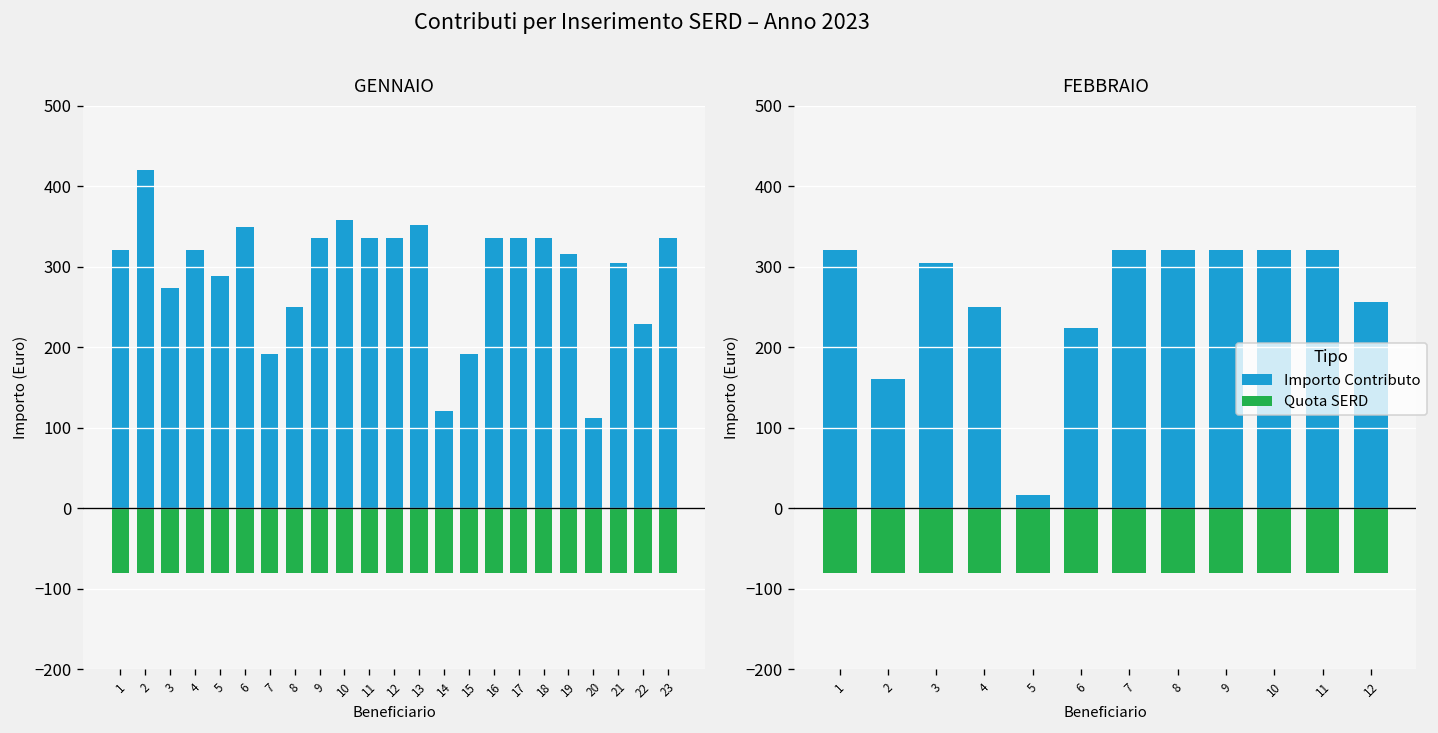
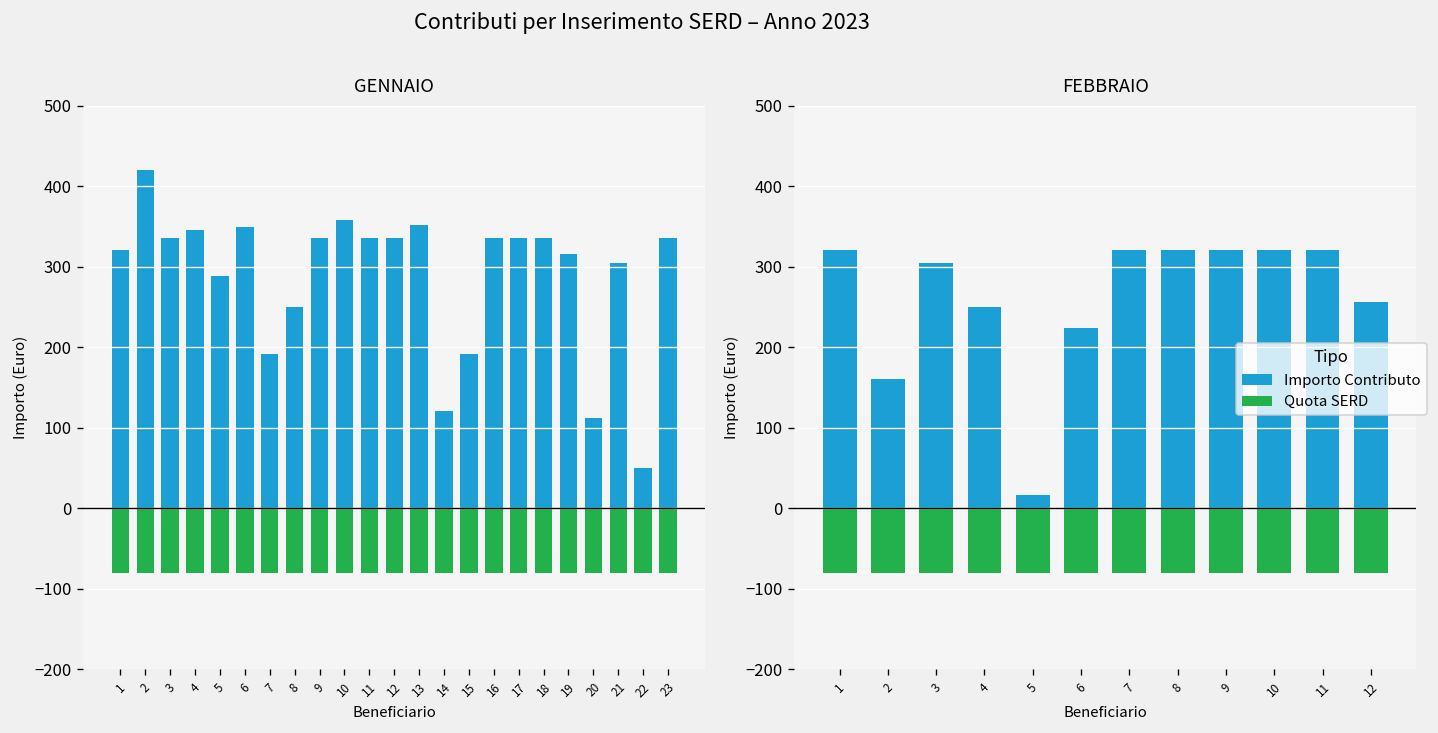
  {
    "GENNAIO": {
      "Importo Contributo": {
        "1": 320,
        "2": 420,
-       "3": 270,
-       "4": 320,
+       "3": 340,
+       "4": 350,
        "5": 290,
        "6": 350,
        "7": 190,
        "8": 250,
        "9": 340,
        "10": 360,
        "11": 340,
        "12": 340,
        "13": 350,
        "14": 120,
        "15": 190,
        "16": 340,
        "17": 340,
        "18": 340,
        "19": 320,
        "20": 110,
        "21": 300,
-       "22": 230,
+       "22": 50,
        "23": 340
      },
      "Quota SERD": {
        "1": -80,
        "2": -80,
        "3": -80,
        "4": -80,
        "5": -80,
        "6": -80,
        "7": -80,
        "8": -80,
        "9": -80,
        "10": -80,
        "11": -80,
        "12": -80,
        "13": -80,
        "14": -80,
        "15": -80,
        "16": -80,
        "17": -80,
        "18": -80,
        "19": -80,
        "20": -80,
        "21": -80,
        "22": -80,
        "23": -80
      }
    },
    "FEBBRAIO": {
      "Importo Contributo": {
        "1": 320,
        "2": 160,
        "3": 300,
        "4": 250,
        "5": 20,
        "6": 220,
        "7": 320,
        "8": 320,
        "9": 320,
        "10": 320,
        "11": 320,
        "12": 260
      },
      "Quota SERD": {
        "1": -80,
        "2": -80,
        "3": -80,
        "4": -80,
        "5": -80,
        "6": -80,
        "7": -80,
        "8": -80,
        "9": -80,
        "10": -80,
        "11": -80,
        "12": -80
      }
    }
  }
